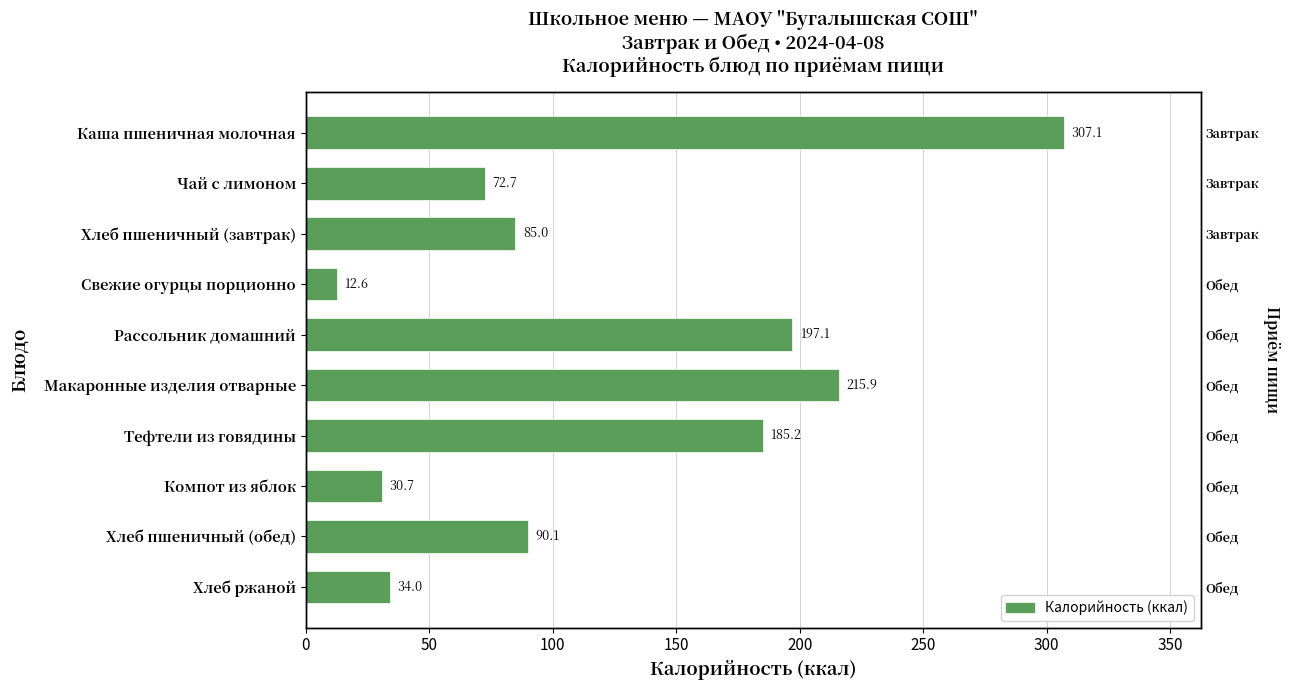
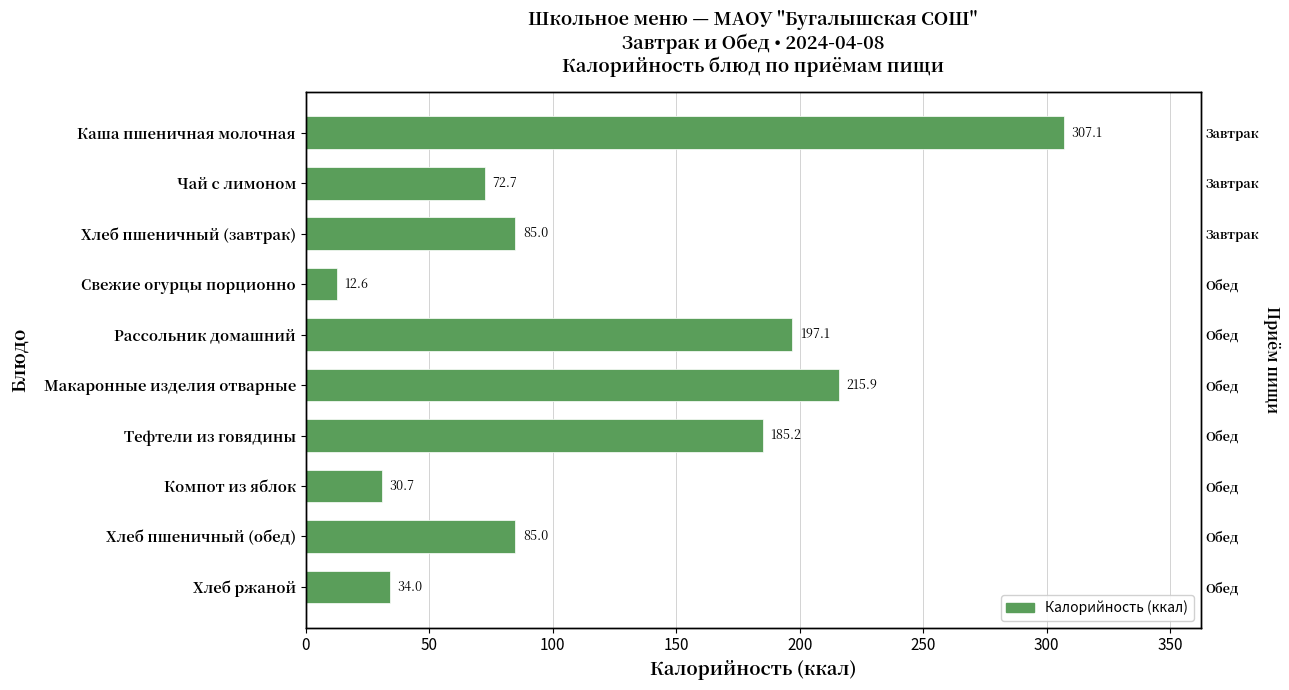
  {
    "Каша пшеничная молочная": 307.1,
    "Чай с лимоном": 72.7,
    "Хлеб пшеничный (завтрак)": 85.0,
    "Свежие огурцы порционно": 12.6,
    "Рассольник домашний": 197.1,
    "Макаронные изделия отварные": 215.9,
    "Тефтели из говядины": 185.2,
    "Компот из яблок": 30.7,
-   "Хлеб пшеничный (обед)": 90.1,
+   "Хлеб пшеничный (обед)": 85.0,
    "Хлеб ржаной": 34.0
  }
